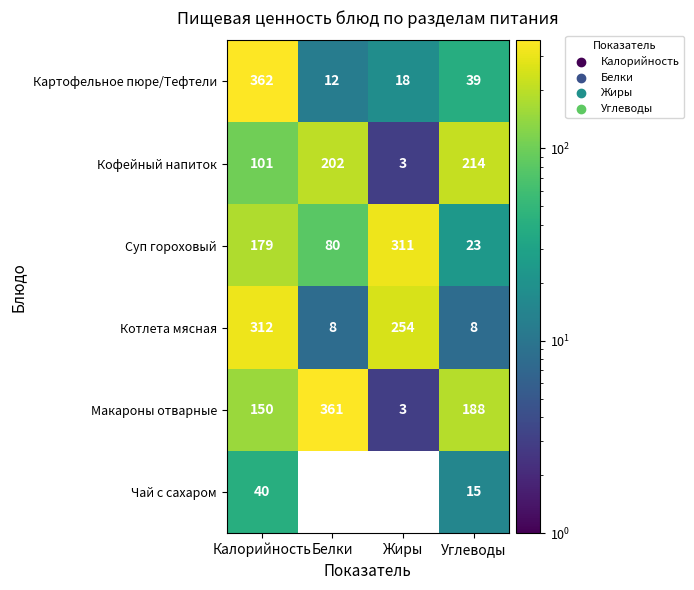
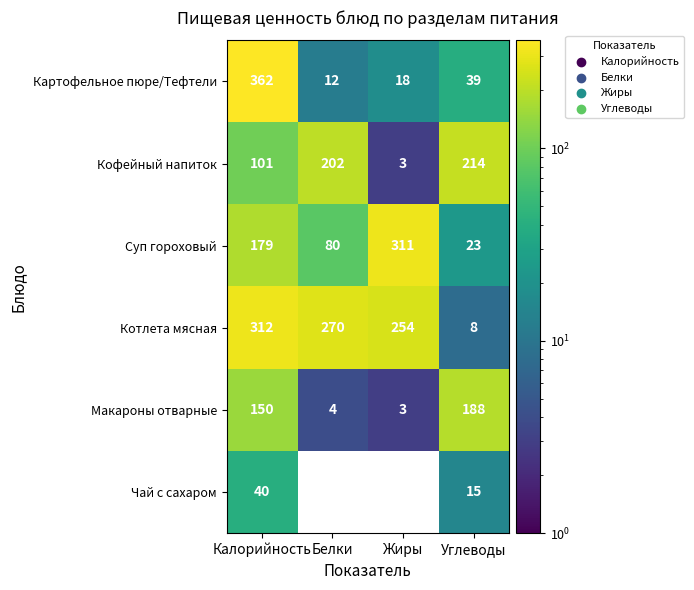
  {
    "Картофельное пюре/Тефтели": {
      "Калорийность": 362,
      "Белки": 12,
      "Жиры": 18,
      "Углеводы": 39
    },
    "Кофейный напиток": {
      "Калорийность": 101,
      "Белки": 202,
      "Жиры": 3,
      "Углеводы": 214
    },
    "Суп гороховый": {
      "Калорийность": 179,
      "Белки": 80,
      "Жиры": 311,
      "Углеводы": 23
    },
    "Котлета мясная": {
      "Калорийность": 312,
-     "Белки": 8,
+     "Белки": 270,
      "Жиры": 254,
      "Углеводы": 8
    },
    "Макароны отварные": {
      "Калорийность": 150,
-     "Белки": 361,
+     "Белки": 4,
      "Жиры": 3,
      "Углеводы": 188
    },
    "Чай с сахаром": {
      "Калорийность": 40,
      "Углеводы": 15
    }
  }
